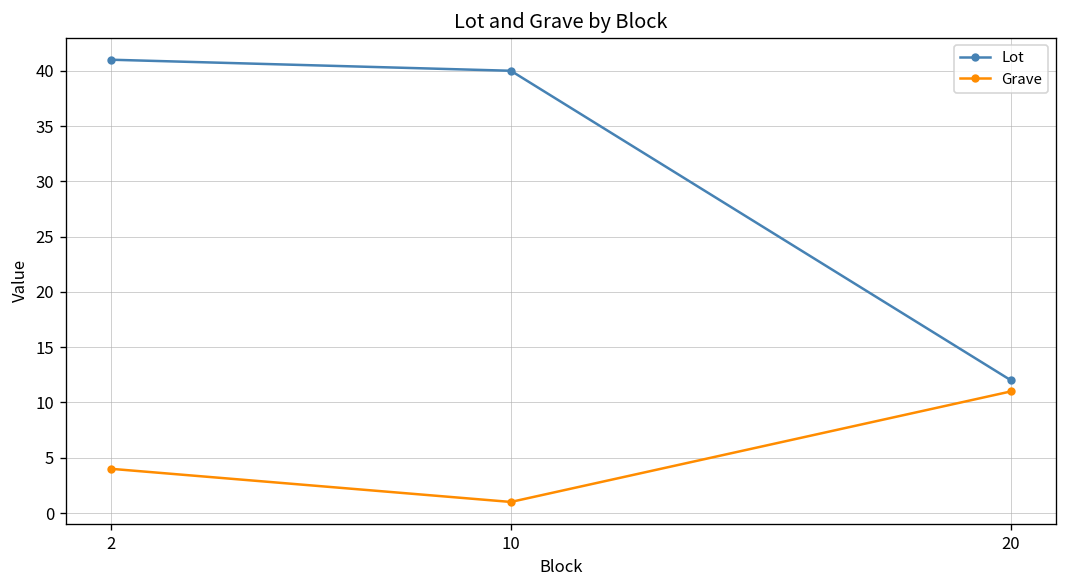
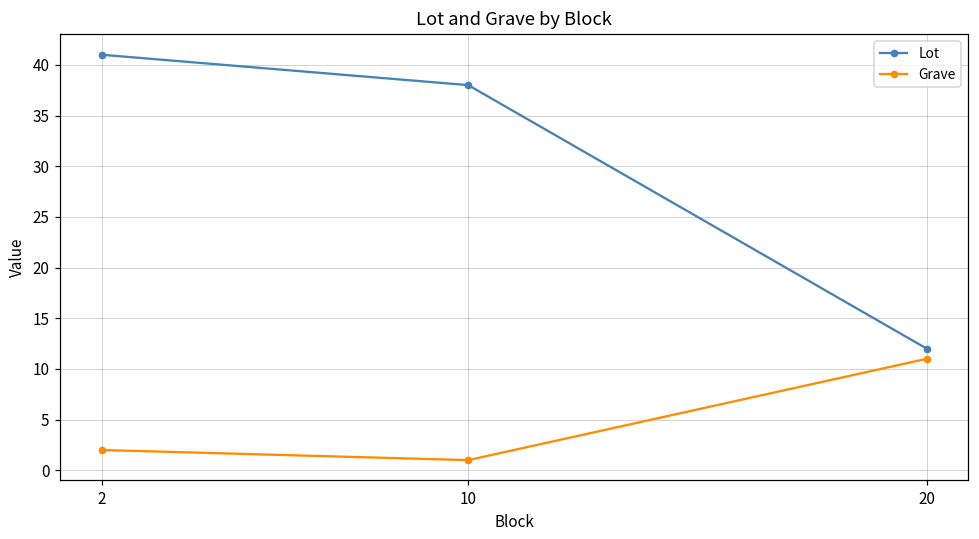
  {
    "Lot": {
      "2": 41,
-     "10": 40,
+     "10": 38,
      "20": 12
    },
    "Grave": {
-     "2": 4,
+     "2": 2,
      "10": 1,
      "20": 11
    }
  }
